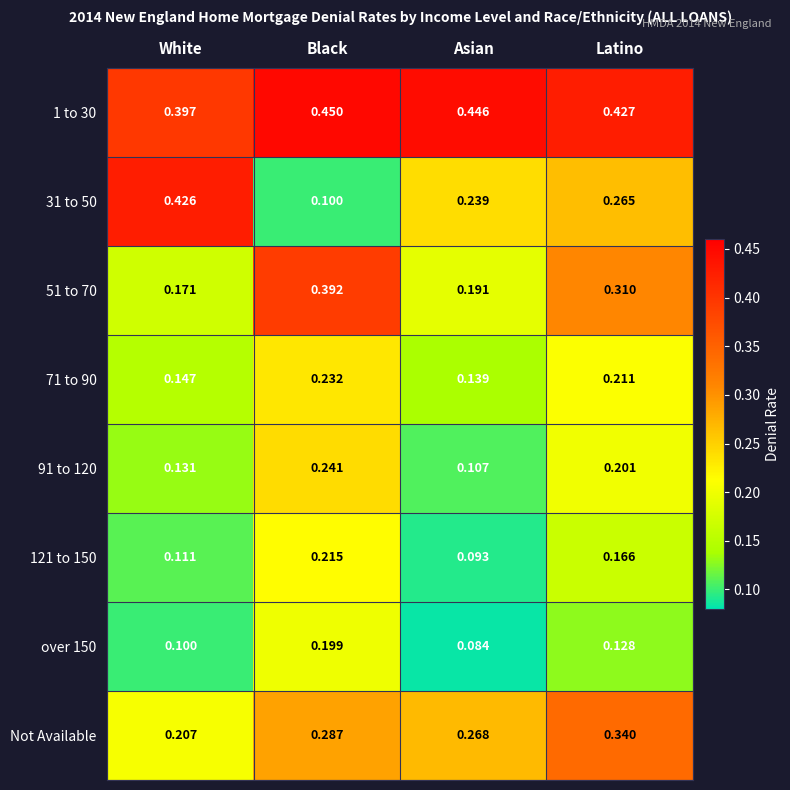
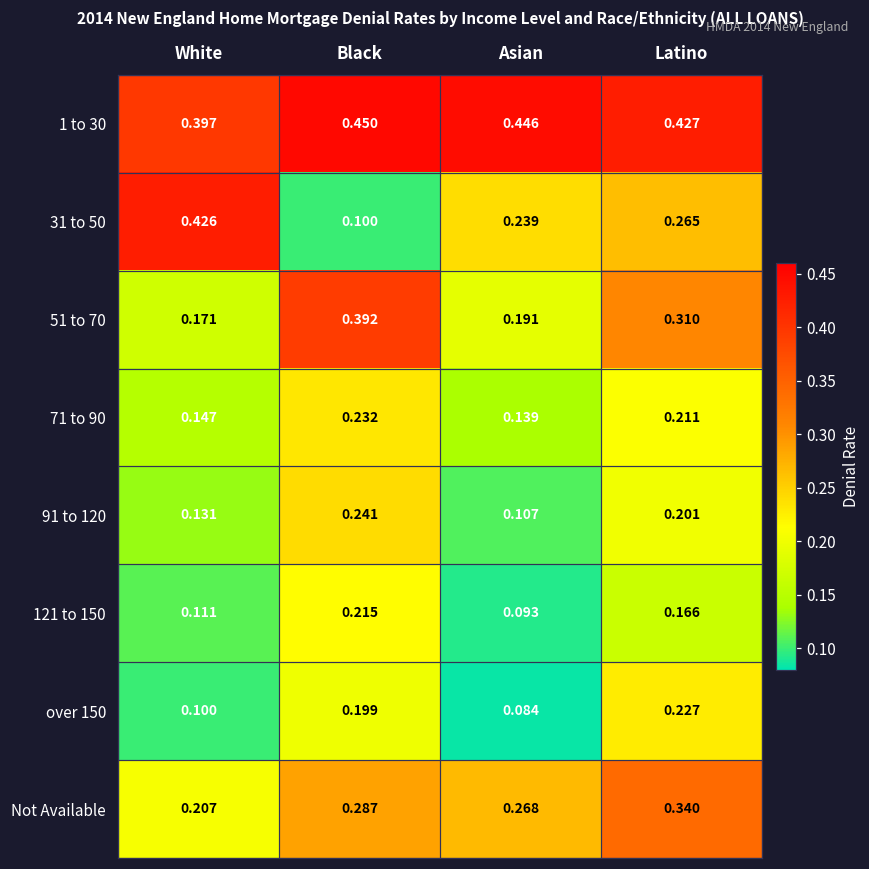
  {
    "1 to 30": {
      "White": 0.397,
      "Black": 0.450,
      "Asian": 0.446,
      "Latino": 0.427
    },
    "31 to 50": {
      "White": 0.426,
      "Black": 0.100,
      "Asian": 0.239,
      "Latino": 0.265
    },
    "51 to 70": {
      "White": 0.171,
      "Black": 0.392,
      "Asian": 0.191,
      "Latino": 0.310
    },
    "71 to 90": {
      "White": 0.147,
      "Black": 0.232,
      "Asian": 0.139,
      "Latino": 0.211
    },
    "91 to 120": {
      "White": 0.131,
      "Black": 0.241,
      "Asian": 0.107,
      "Latino": 0.201
    },
    "121 to 150": {
      "White": 0.111,
      "Black": 0.215,
      "Asian": 0.093,
      "Latino": 0.166
    },
    "over 150": {
      "White": 0.100,
      "Black": 0.199,
      "Asian": 0.084,
-     "Latino": 0.128
+     "Latino": 0.227
    },
    "Not Available": {
      "White": 0.207,
      "Black": 0.287,
      "Asian": 0.268,
      "Latino": 0.340
    }
  }
